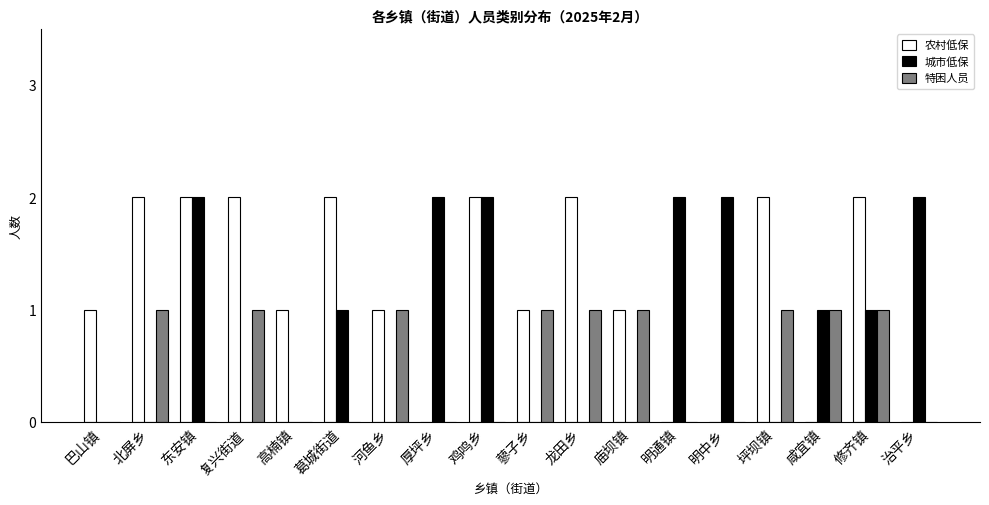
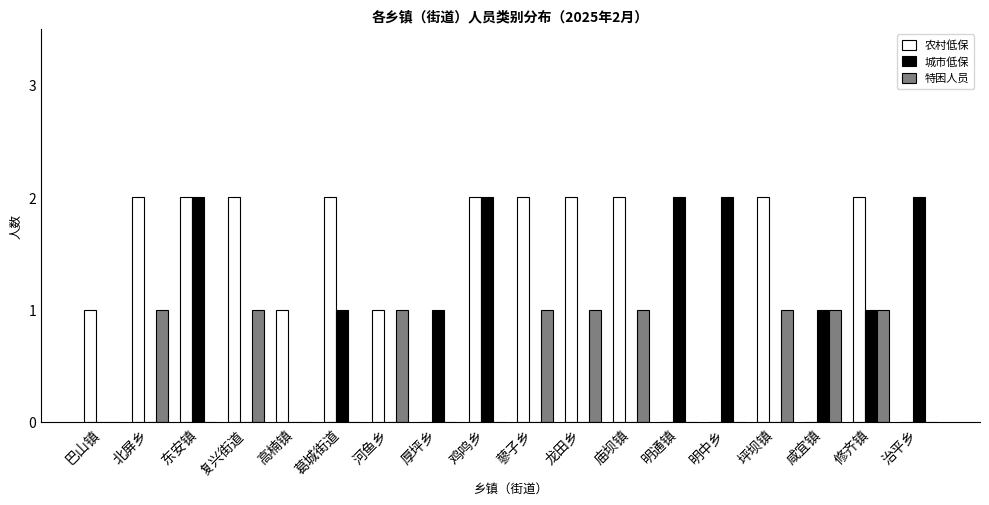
  {
    "农村低保": {
      "巴山镇": 1,
      "北屏乡": 2,
      "东安镇": 2,
      "复兴街道": 2,
      "高楠镇": 1,
      "葛城街道": 2,
      "河鱼乡": 1,
      "厚坪乡": 0,
      "鸡鸣乡": 2,
-     "蓼子乡": 1,
+     "蓼子乡": 2,
      "龙田乡": 2,
-     "庙坝镇": 1,
+     "庙坝镇": 2,
      "明通镇": 0,
      "明中乡": 0,
      "坪坝镇": 2,
      "咸宜镇": 0,
      "修齐镇": 2,
      "治平乡": 0
    },
    "城市低保": {
      "巴山镇": 0,
      "北屏乡": 0,
      "东安镇": 2,
      "复兴街道": 0,
      "高楠镇": 0,
      "葛城街道": 1,
      "河鱼乡": 0,
-     "厚坪乡": 2,
+     "厚坪乡": 1,
      "鸡鸣乡": 2,
      "蓼子乡": 0,
      "龙田乡": 0,
      "庙坝镇": 0,
      "明通镇": 2,
      "明中乡": 2,
      "坪坝镇": 0,
      "咸宜镇": 1,
      "修齐镇": 1,
      "治平乡": 2
    },
    "特困人员": {
      "巴山镇": 0,
      "北屏乡": 1,
      "东安镇": 0,
      "复兴街道": 1,
      "高楠镇": 0,
      "葛城街道": 0,
      "河鱼乡": 1,
      "厚坪乡": 0,
      "鸡鸣乡": 0,
      "蓼子乡": 1,
      "龙田乡": 1,
      "庙坝镇": 1,
      "明通镇": 0,
      "明中乡": 0,
      "坪坝镇": 1,
      "咸宜镇": 1,
      "修齐镇": 1,
      "治平乡": 0
    }
  }
